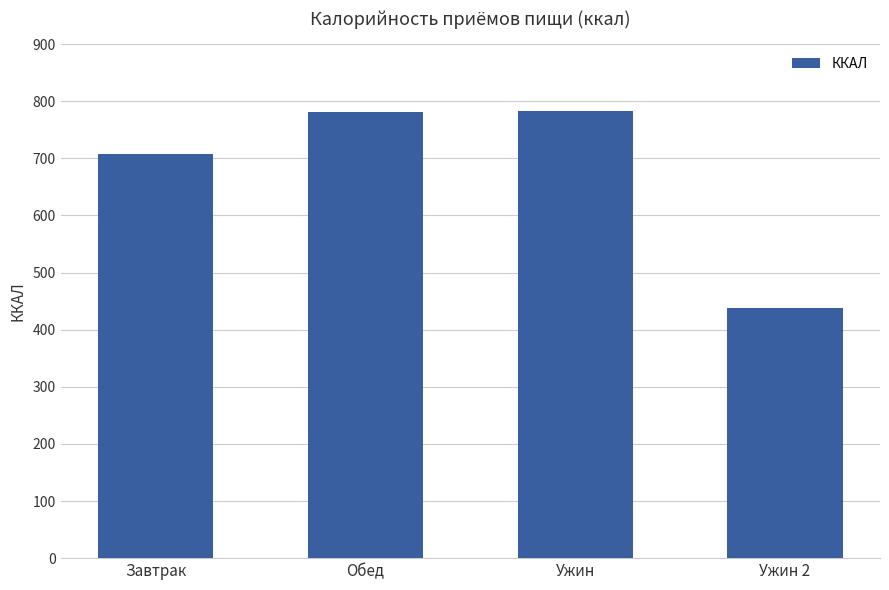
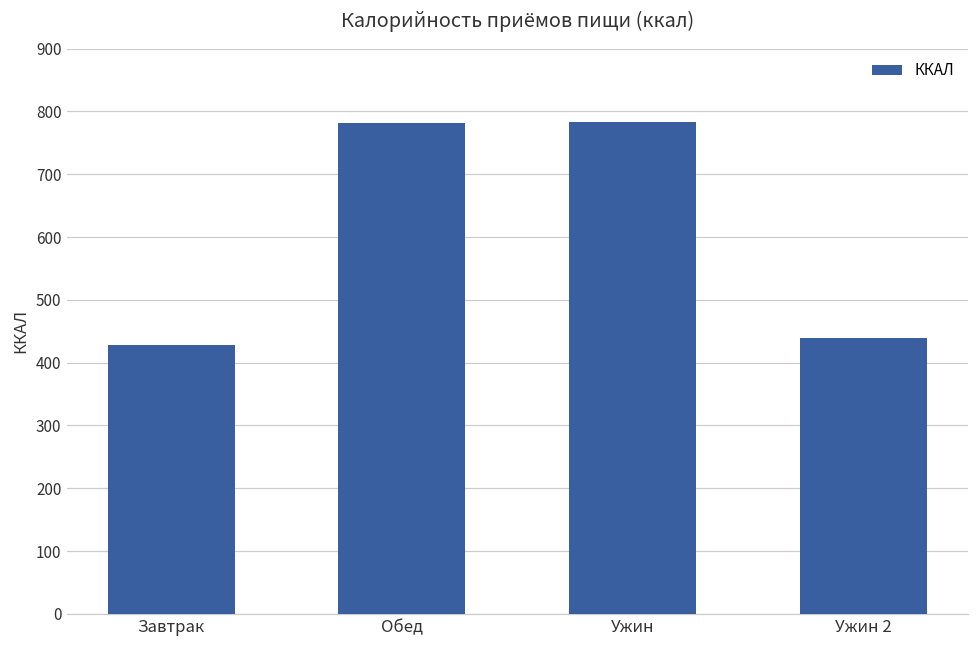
  {
-   "Завтрак": 710,
+   "Завтрак": 430,
    "Обед": 780,
    "Ужин": 780,
    "Ужин 2": 440
  }
